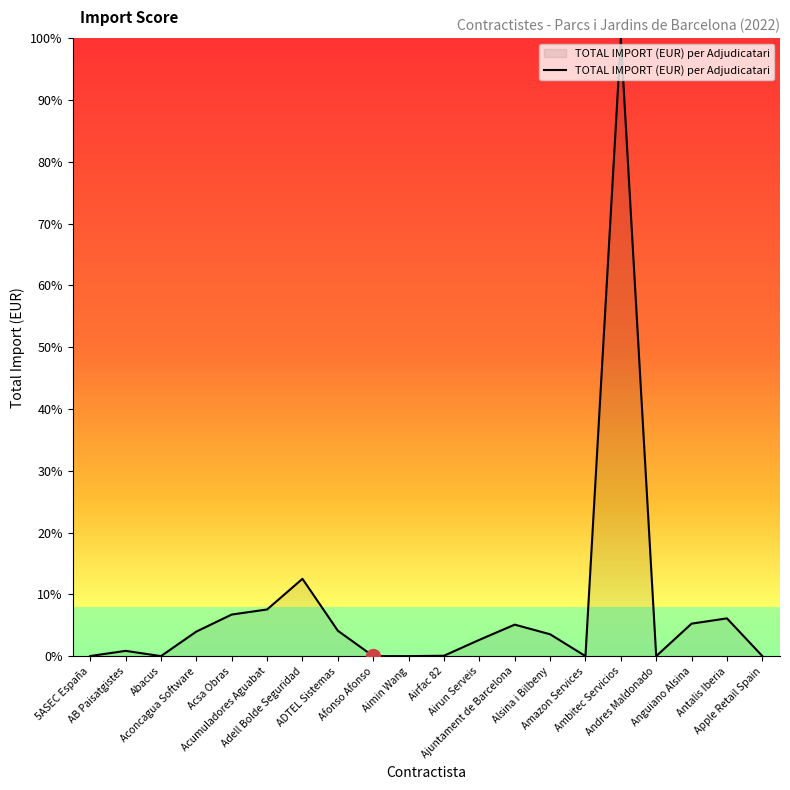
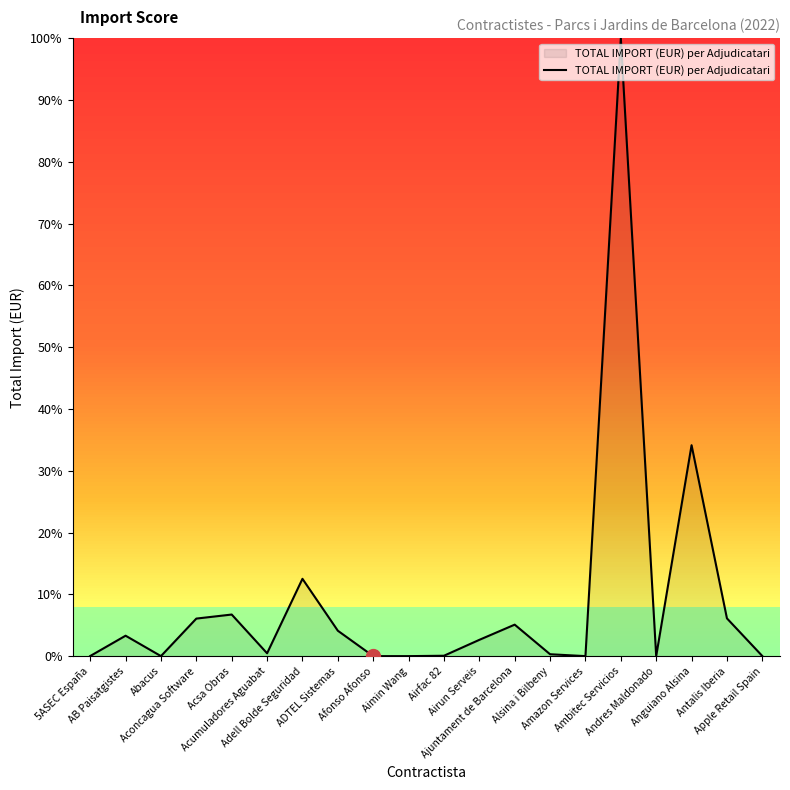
  {
    "TOTAL IMPORT (EUR) per Adjudicatari": {
      "5ASEC España": "0%",
-     "AB Paisatgistes": "1%",
+     "AB Paisatgistes": "3%",
      "Abacus": "0%",
-     "Aconcagua Software": "4%",
+     "Aconcagua Software": "6%",
      "Acsa Obras": "7%",
-     "Acumuladores Aguabat": "8%",
+     "Acumuladores Aguabat": "0%",
      "Adell Bolde Seguridad": "13%",
      "ADTEL Sistemas": "4%",
      "Aimin Wang": "0%",
      "Airfac 82": "0%",
      "Airun Serveis": "3%",
      "Ajuntament de Barcelona": "5%",
-     "Alsina i Bilbeny": "4%",
+     "Alsina i Bilbeny": "0%",
      "Amazon Services": "0%",
      "Ambitec Servicios": "100%",
      "Andres Maldonado": "0%",
-     "Anguiano Alsina": "5%",
+     "Anguiano Alsina": "34%",
      "Antalis Iberia": "6%",
      "Apple Retail Spain": "0%"
    }
  }
